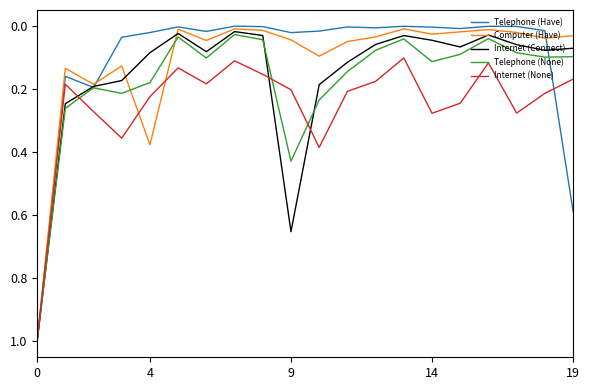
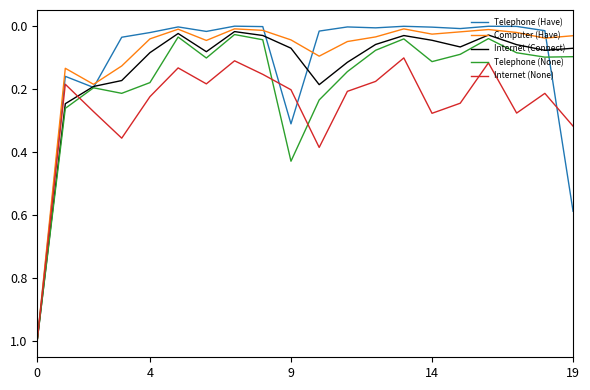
  {
    "Telephone (Have)": {
      "4": 0.02,
-     "9": 0.02,
+     "9": 0.31,
      "14": 0.00,
      "19": 0.59
    },
    "Computer (Have)": {
-     "4": 0.38,
+     "4": 0.04,
      "9": 0.04,
      "14": 0.03,
      "19": 0.03
    },
    "Internet (Connect)": {
      "4": 0.09,
-     "9": 0.65,
+     "9": 0.07,
      "14": 0.05,
      "19": 0.07
    },
    "Telephone (None)": {
      "4": 0.18,
      "9": 0.43,
      "14": 0.11,
      "19": 0.10
    },
    "Internet (None)": {
      "4": 0.22,
      "9": 0.20,
      "14": 0.28,
-     "19": 0.17
+     "19": 0.32
    }
  }
